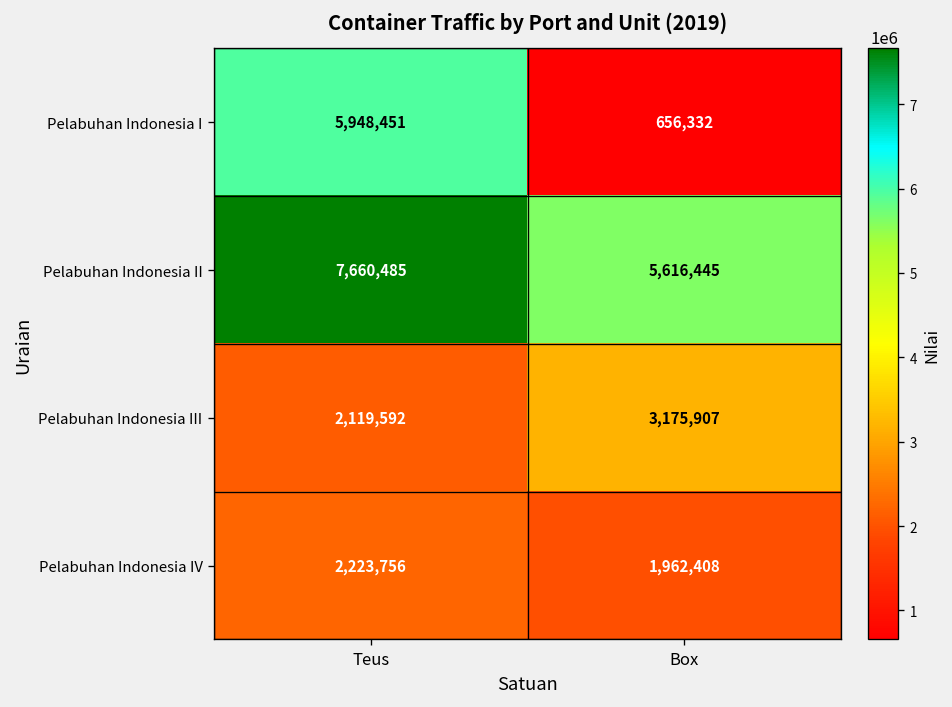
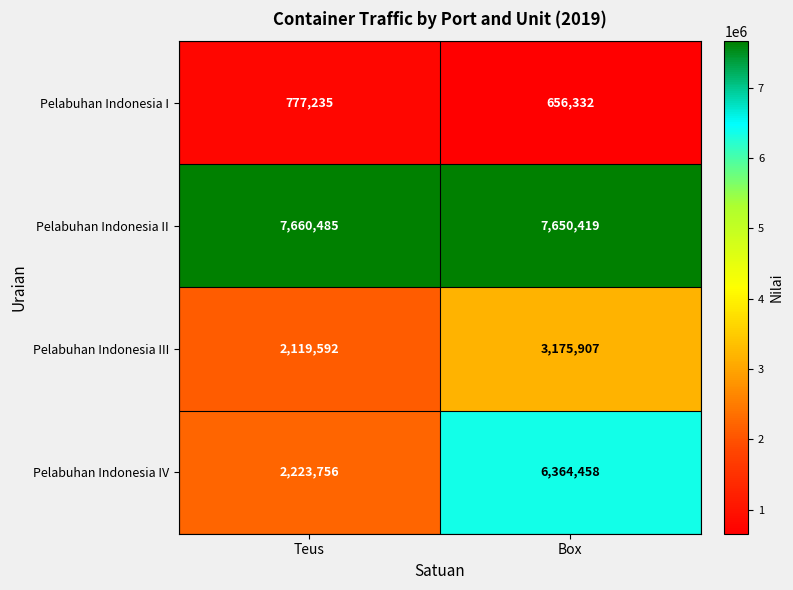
  {
    "Pelabuhan Indonesia I": {
-     "Teus": "5,948,451",
+     "Teus": "777,235",
      "Box": "656,332"
    },
    "Pelabuhan Indonesia II": {
      "Teus": "7,660,485",
-     "Box": "5,616,445"
+     "Box": "7,650,419"
    },
    "Pelabuhan Indonesia III": {
      "Teus": "2,119,592",
      "Box": "3,175,907"
    },
    "Pelabuhan Indonesia IV": {
      "Teus": "2,223,756",
-     "Box": "1,962,408"
+     "Box": "6,364,458"
    }
  }
